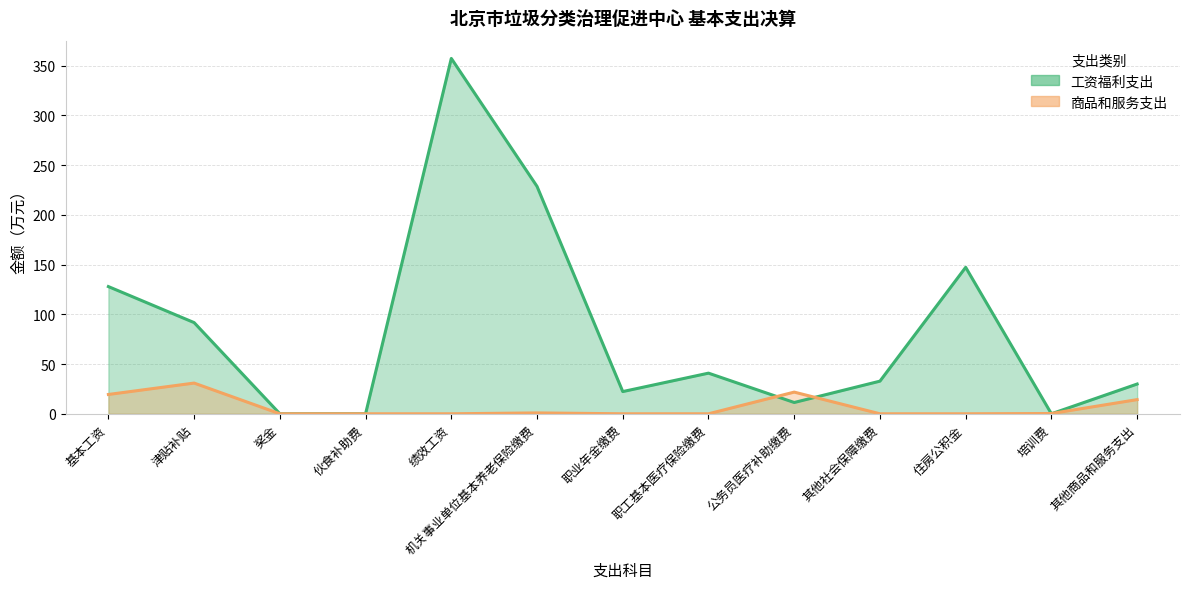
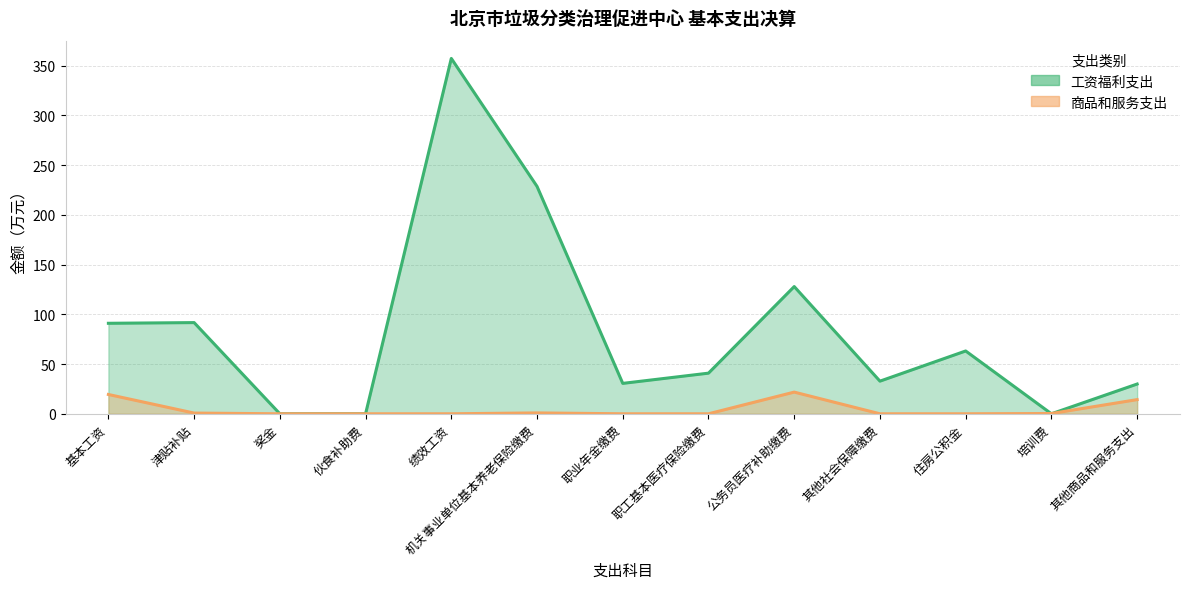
  {
    "工资福利支出": {
-     "基本工资": 130,
+     "基本工资": 90,
      "津贴补贴": 90,
      "绩效工资": 360,
      "机关事业单位基本养老保险缴费": 230,
-     "职业年金缴费": 20,
+     "职业年金缴费": 30,
      "职工基本医疗保险缴费": 40,
-     "公务员医疗补助缴费": 10,
+     "公务员医疗补助缴费": 130,
      "其他社会保障缴费": 30,
-     "住房公积金": 150,
+     "住房公积金": 60,
      "其他商品和服务支出": 30
    },
    "商品和服务支出": {
      "基本工资": 20,
-     "津贴补贴": 30,
+     "津贴补贴": 0,
      "绩效工资": 0,
      "机关事业单位基本养老保险缴费": 0,
      "职业年金缴费": 0,
      "职工基本医疗保险缴费": 0,
      "公务员医疗补助缴费": 20,
      "其他社会保障缴费": 0,
      "住房公积金": 0,
      "其他商品和服务支出": 10
    }
  }
